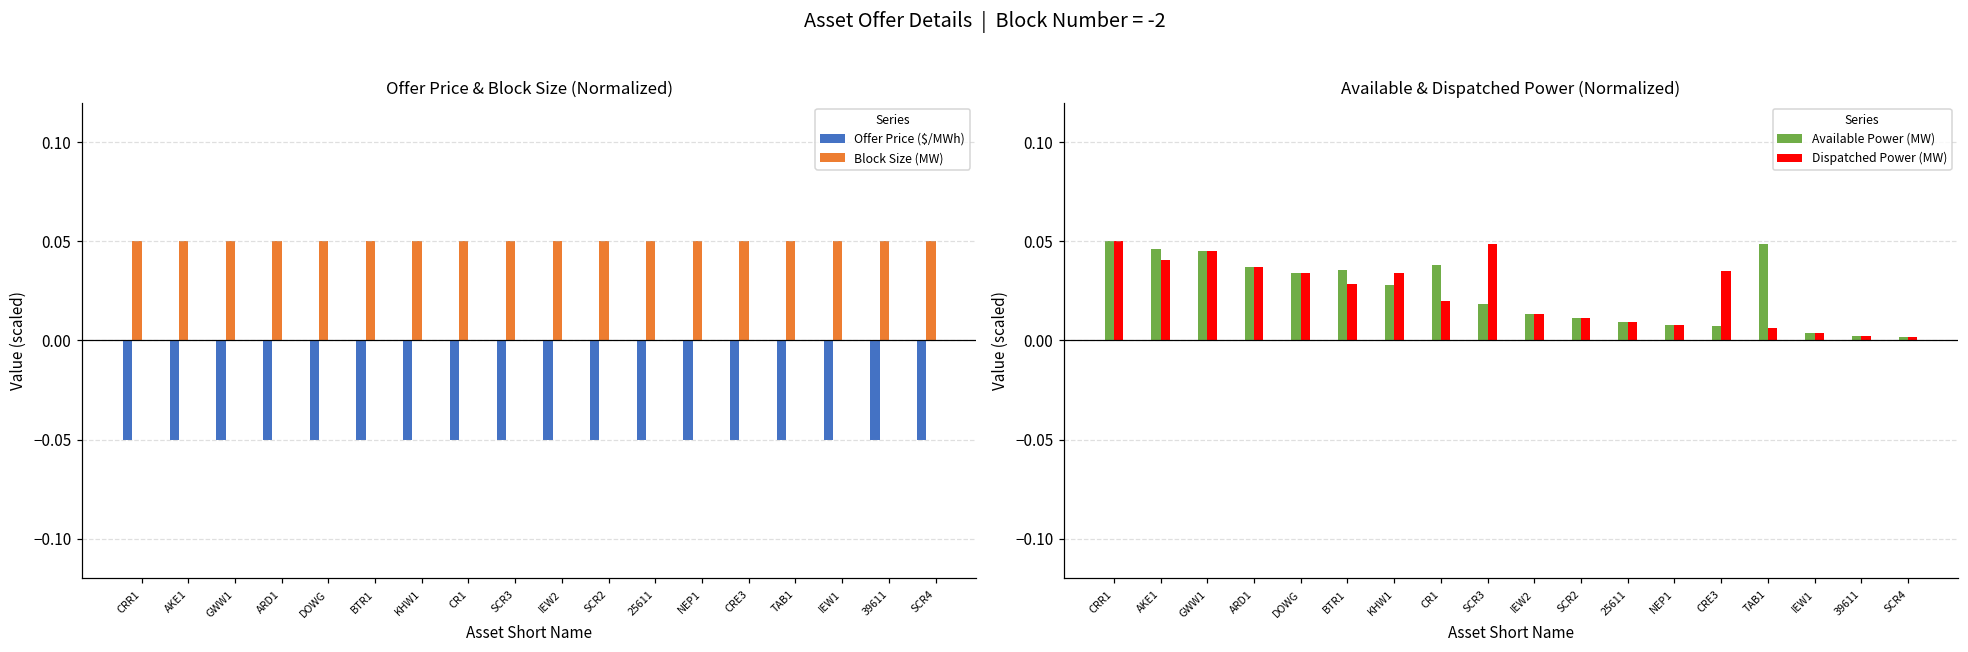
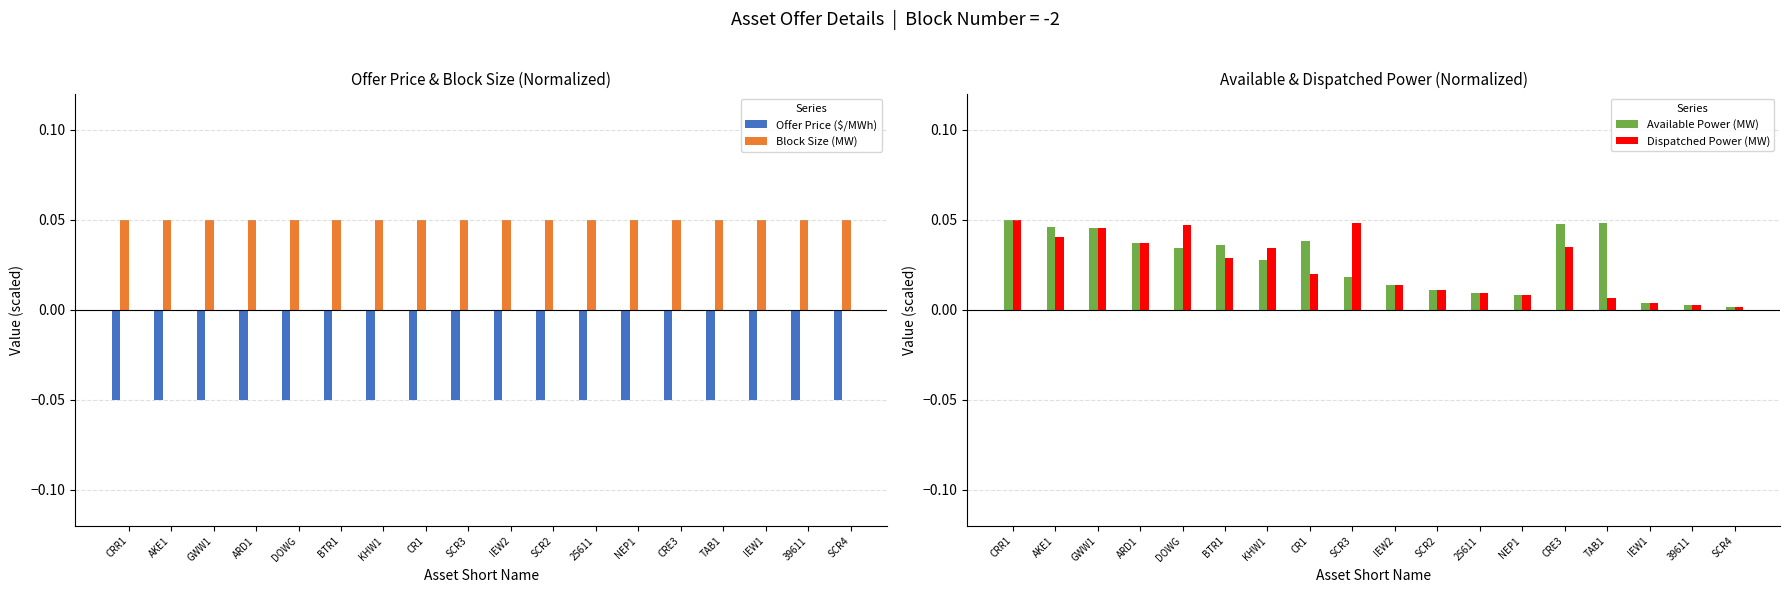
  {
    "Offer Price & Block Size (Normalized)": {
      "Offer Price ($/MWh)": {
        "CRR1": -0.050,
        "AKE1": -0.050,
        "GWW1": -0.050,
        "ARD1": -0.050,
        "DOWG": -0.050,
        "BTR1": -0.050,
        "KHW1": -0.050,
        "CR1": -0.050,
        "SCR3": -0.050,
        "IEW2": -0.050,
        "SCR2": -0.050,
        "25611": -0.050,
        "NEP1": -0.050,
        "CRE3": -0.050,
        "TAB1": -0.050,
        "IEW1": -0.050,
        "39611": -0.050,
        "SCR4": -0.050
      },
      "Block Size (MW)": {
        "CRR1": 0.050,
        "AKE1": 0.050,
        "GWW1": 0.050,
        "ARD1": 0.050,
        "DOWG": 0.050,
        "BTR1": 0.050,
        "KHW1": 0.050,
        "CR1": 0.050,
        "SCR3": 0.050,
        "IEW2": 0.050,
        "SCR2": 0.050,
        "25611": 0.050,
        "NEP1": 0.050,
        "CRE3": 0.050,
        "TAB1": 0.050,
        "IEW1": 0.050,
        "39611": 0.050,
        "SCR4": 0.050
      }
    },
    "Available & Dispatched Power (Normalized)": {
      "Available Power (MW)": {
        "CRR1": 0.050,
        "AKE1": 0.046,
        "GWW1": 0.045,
        "ARD1": 0.037,
        "DOWG": 0.034,
        "BTR1": 0.036,
        "KHW1": 0.028,
        "CR1": 0.038,
        "SCR3": 0.018,
        "IEW2": 0.013,
        "SCR2": 0.011,
        "25611": 0.010,
        "NEP1": 0.008,
-       "CRE3": 0.007,
+       "CRE3": 0.048,
        "TAB1": 0.048,
        "IEW1": 0.004,
        "39611": 0.002,
        "SCR4": 0.002
      },
      "Dispatched Power (MW)": {
        "CRR1": 0.050,
        "AKE1": 0.040,
        "GWW1": 0.045,
        "ARD1": 0.037,
-       "DOWG": 0.034,
+       "DOWG": 0.047,
        "BTR1": 0.029,
        "KHW1": 0.034,
        "CR1": 0.020,
        "SCR3": 0.048,
        "IEW2": 0.013,
        "SCR2": 0.011,
        "25611": 0.010,
        "NEP1": 0.008,
        "CRE3": 0.035,
        "TAB1": 0.006,
        "IEW1": 0.004,
        "39611": 0.002,
        "SCR4": 0.002
      }
    }
  }
